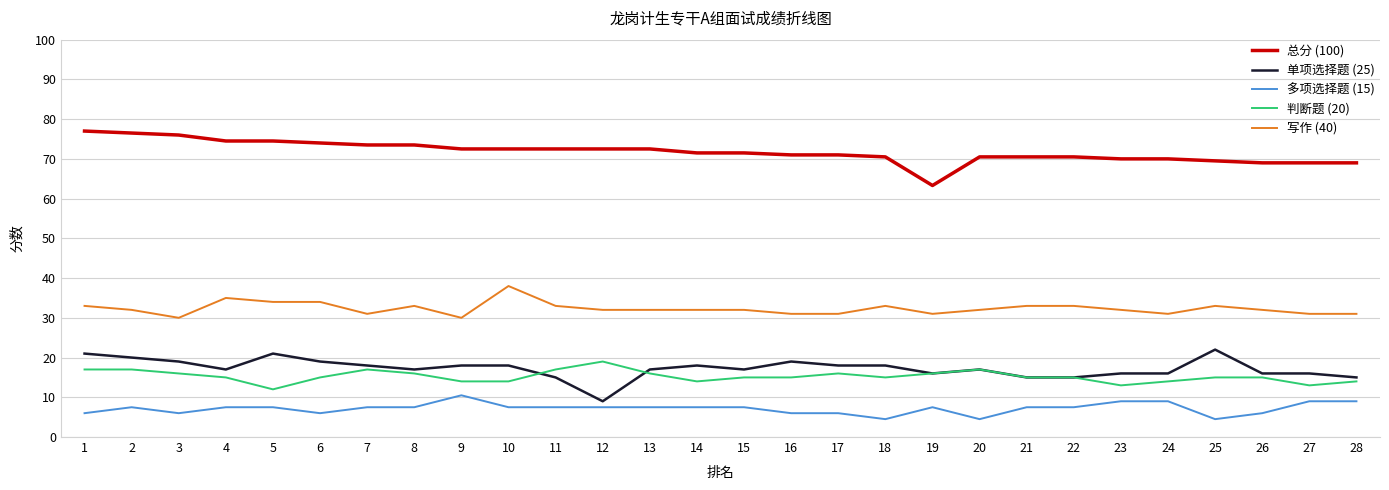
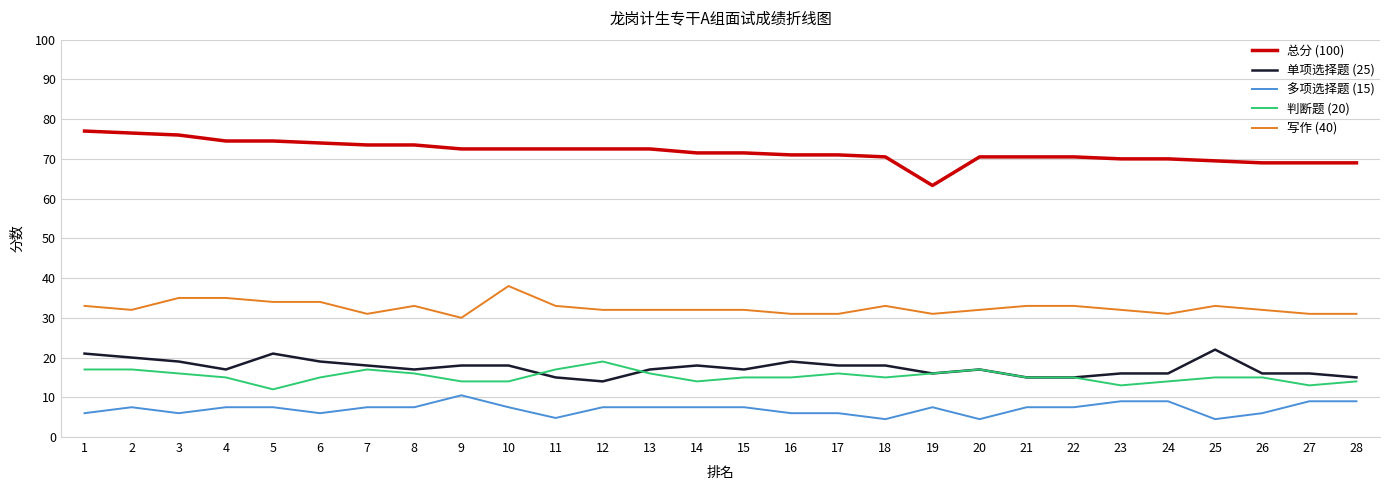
  {
    "总分 (100)": {
      "1": 77,
      "2": 77,
      "3": 76,
      "4": 75,
      "5": 75,
      "6": 74,
      "7": 74,
      "8": 74,
      "9": 73,
      "10": 73,
      "11": 73,
      "12": 73,
      "13": 73,
      "14": 72,
      "15": 72,
      "16": 71,
      "17": 71,
      "18": 71,
      "19": 63,
      "20": 71,
      "21": 71,
      "22": 71,
      "23": 70,
      "24": 70,
      "25": 70,
      "26": 69,
      "27": 69,
      "28": 69
    },
    "单项选择题 (25)": {
      "1": 21,
      "2": 20,
      "3": 19,
      "4": 17,
      "5": 21,
      "6": 19,
      "7": 18,
      "8": 17,
      "9": 18,
      "10": 18,
      "11": 15,
-     "12": 9,
+     "12": 14,
      "13": 17,
      "14": 18,
      "15": 17,
      "16": 19,
      "17": 18,
      "18": 18,
      "23": 16,
      "24": 16,
      "25": 22,
      "26": 16,
      "27": 16,
      "28": 15
    },
    "多项选择题 (15)": {
      "1": 6,
      "2": 8,
      "3": 6,
      "4": 8,
      "5": 8,
      "6": 6,
      "7": 8,
      "8": 8,
      "9": 11,
      "10": 8,
-     "11": 8,
+     "11": 5,
      "12": 8,
      "13": 8,
      "14": 8,
      "15": 8,
      "16": 6,
      "17": 6,
      "18": 5,
      "19": 8,
      "20": 5,
      "21": 8,
      "22": 8,
      "23": 9,
      "24": 9,
      "25": 5,
      "26": 6,
      "27": 9,
      "28": 9
    },
    "判断题 (20)": {
      "1": 17,
      "2": 17,
      "3": 16,
      "4": 15,
      "5": 12,
      "6": 15,
      "7": 17,
      "8": 16,
      "9": 14,
      "10": 14,
      "11": 17,
      "12": 19,
      "13": 16,
      "14": 14,
      "15": 15,
      "16": 15,
      "17": 16,
      "18": 15,
      "23": 13,
      "24": 14,
      "25": 15,
      "26": 15,
      "27": 13,
      "28": 14
    },
    "写作 (40)": {
      "1": 33,
      "2": 32,
-     "3": 30,
+     "3": 35,
      "4": 35,
      "5": 34,
      "6": 34,
      "7": 31,
      "8": 33,
      "9": 30,
      "10": 38,
      "11": 33,
      "12": 32,
      "13": 32,
      "14": 32,
      "15": 32,
      "16": 31,
      "17": 31,
      "18": 33,
      "19": 31,
      "20": 32,
      "21": 33,
      "22": 33,
      "23": 32,
      "24": 31,
      "25": 33,
      "26": 32,
      "27": 31,
      "28": 31
    }
  }
